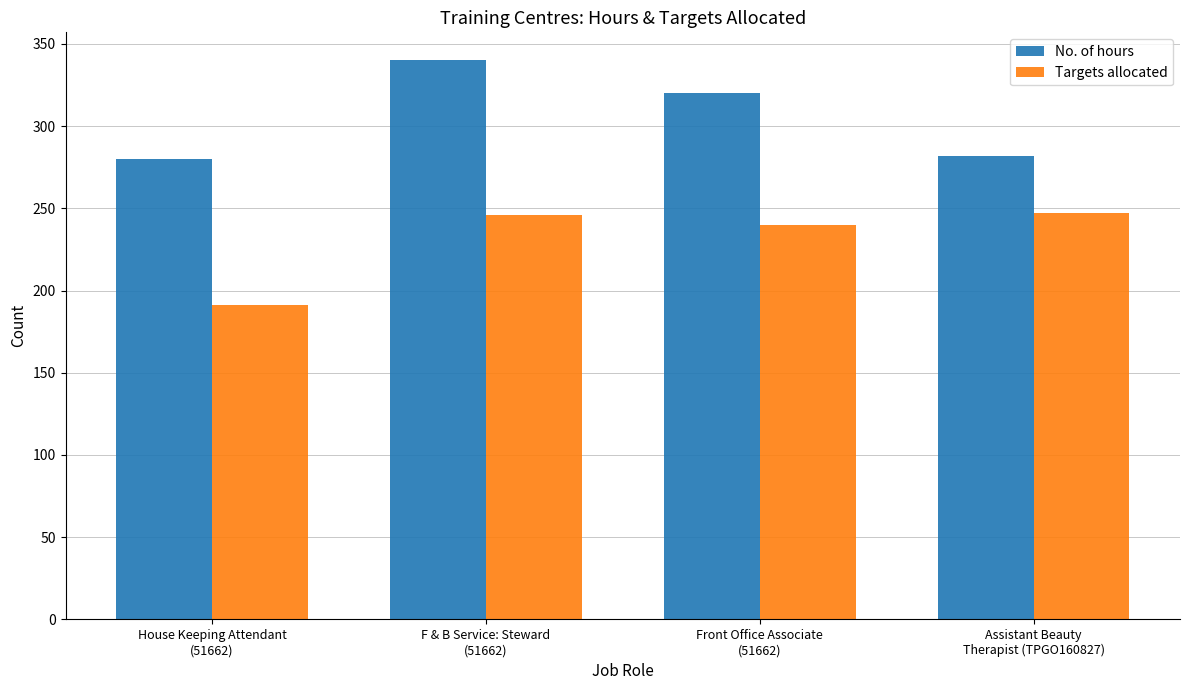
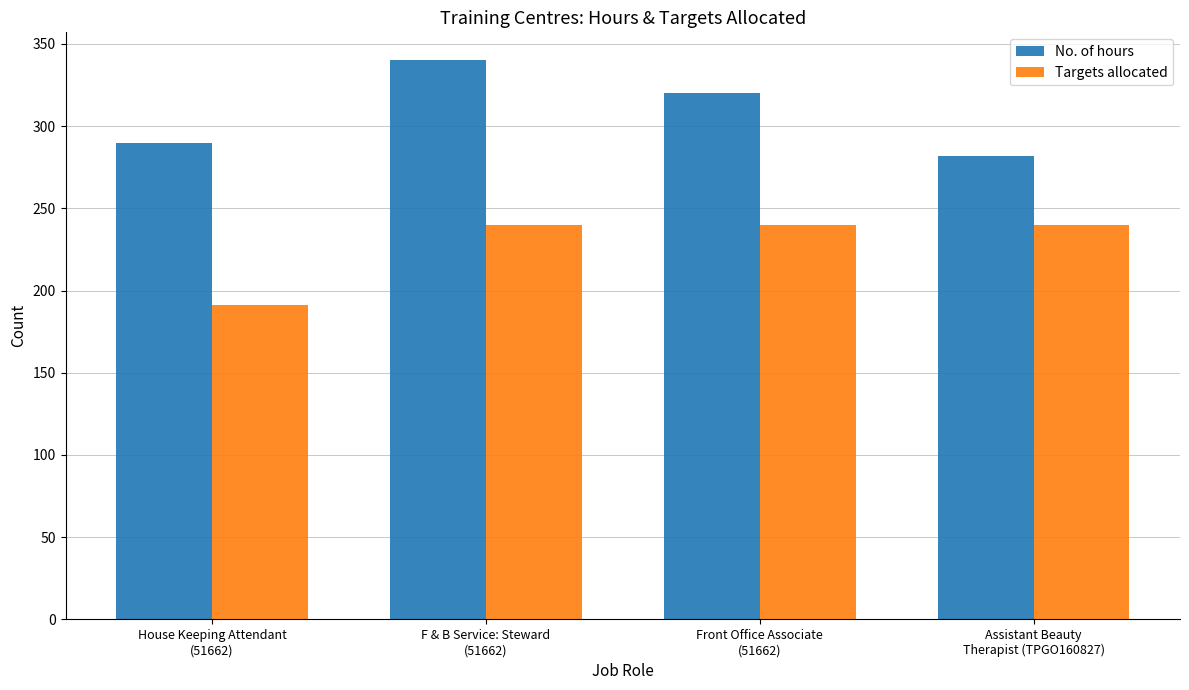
  {
    "No. of hours": {
-     "House Keeping Attendant (51662)": 280,
+     "House Keeping Attendant (51662)": 290,
      "F & B Service: Steward (51662)": 340,
      "Front Office Associate (51662)": 320,
      "Assistant Beauty Therapist (TPGO160827)": 282
    },
    "Targets allocated": {
      "House Keeping Attendant (51662)": 191,
-     "F & B Service: Steward (51662)": 246,
+     "F & B Service: Steward (51662)": 240,
      "Front Office Associate (51662)": 240,
-     "Assistant Beauty Therapist (TPGO160827)": 247
+     "Assistant Beauty Therapist (TPGO160827)": 240
    }
  }
